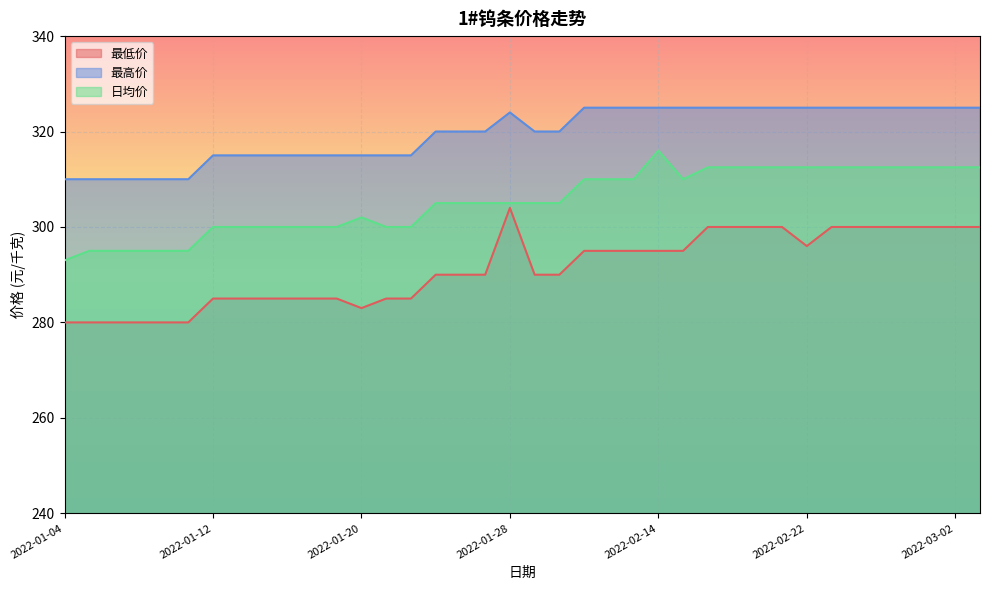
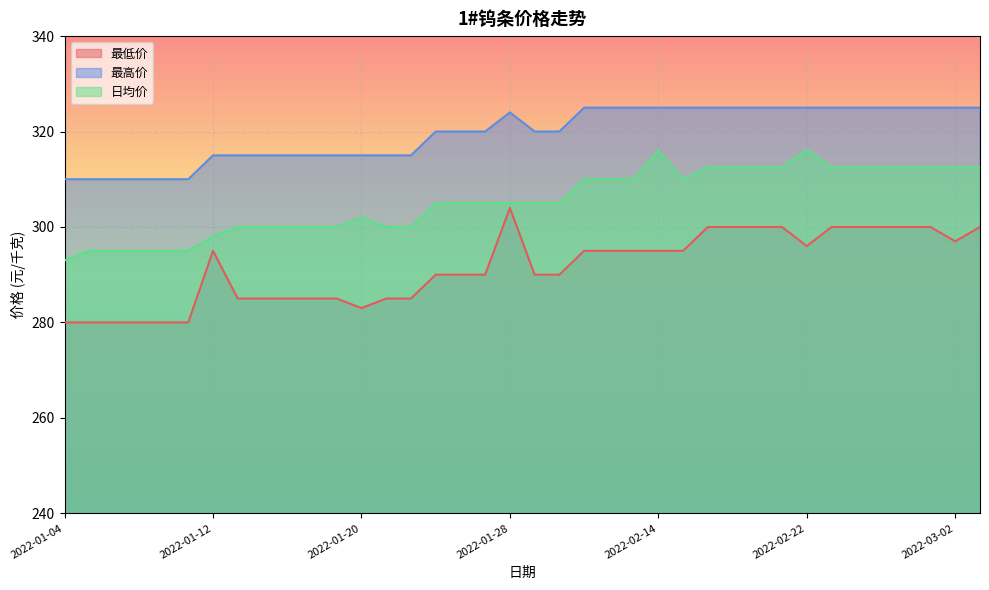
  {
    "最低价": {
      "2022-01-04": 280,
-     "2022-01-12": 285,
+     "2022-01-12": 295,
      "2022-01-20": 283,
      "2022-01-28": 304,
      "2022-02-14": 295,
      "2022-02-22": 296,
-     "2022-03-02": 300
+     "2022-03-02": 297
    },
    "最高价": {
      "2022-01-04": 310,
      "2022-01-12": 315,
      "2022-01-20": 315,
      "2022-01-28": 324,
      "2022-02-14": 325,
      "2022-02-22": 325,
      "2022-03-02": 325
    },
    "日均价": {
      "2022-01-04": 293,
-     "2022-01-12": 300,
+     "2022-01-12": 298,
      "2022-01-20": 302,
      "2022-01-28": 305,
      "2022-02-14": 316,
-     "2022-02-22": 313,
+     "2022-02-22": 316,
      "2022-03-02": 313
    }
  }
